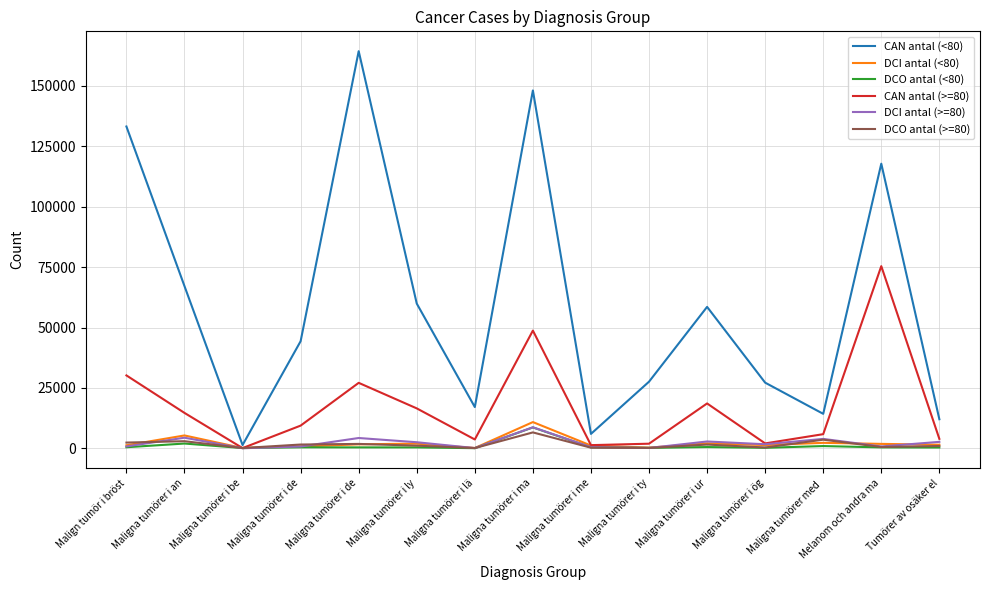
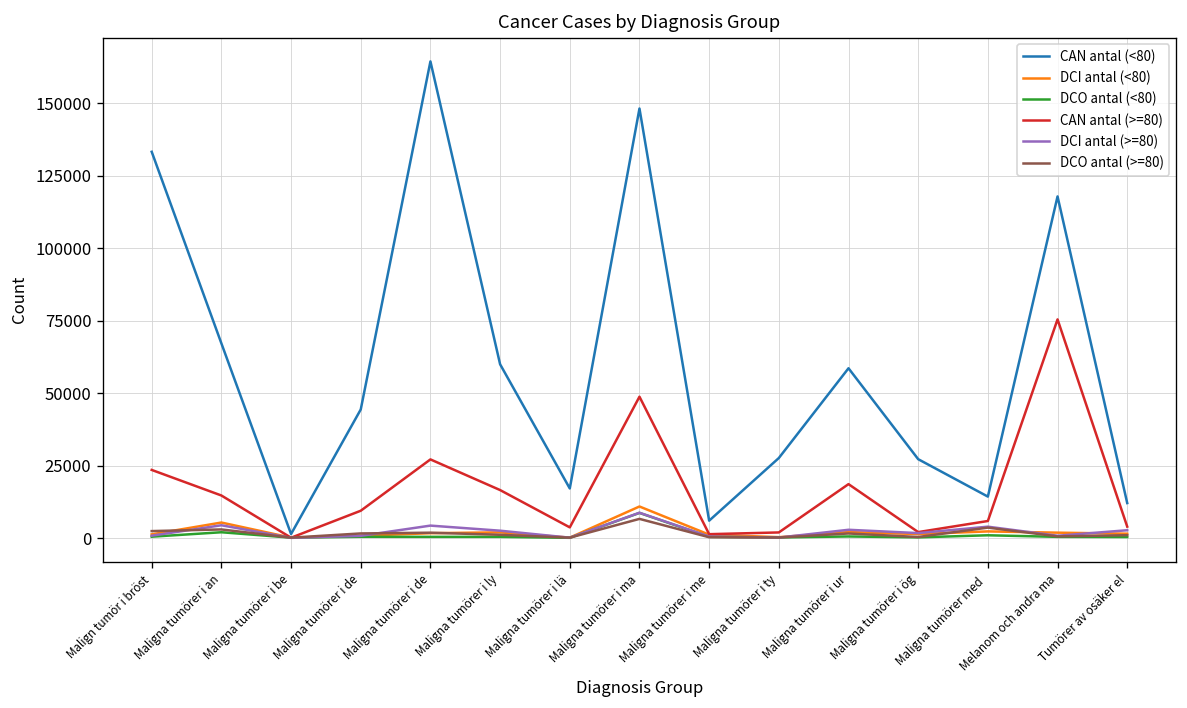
  {
    "CAN antal (<80)": {
      "Malign tumör i bröst": 133000,
      "Maligna tumörer i an": 67000,
      "Maligna tumörer i be": 1000,
      "Maligna tumörer i ly": 60000,
      "Maligna tumörer i lä": 17000,
      "Maligna tumörer i ma": 148000,
      "Maligna tumörer i me": 6000,
      "Maligna tumörer i ty": 28000,
      "Maligna tumörer i ur": 59000,
      "Maligna tumörer i ög": 27000,
      "Maligna tumörer med": 14000,
      "Melanom och andra ma": 118000,
      "Tumörer av osäker el": 12000
    },
    "DCI antal (<80)": {
      "Maligna tumörer i ma": 11000,
      "Maligna tumörer med": 2000,
      "Melanom och andra ma": 2000
    },
    "DCO antal (<80)": {
      "Maligna tumörer med": 1000
    },
    "CAN antal (>=80)": {
-     "Malign tumör i bröst": 30000,
+     "Malign tumör i bröst": 23000,
      "Maligna tumörer i an": 15000,
      "Maligna tumörer i ly": 17000,
      "Maligna tumörer i lä": 4000,
      "Maligna tumörer i ma": 49000,
      "Maligna tumörer i ty": 2000,
      "Maligna tumörer i ur": 19000,
      "Maligna tumörer med": 6000,
      "Melanom och andra ma": 75000,
      "Tumörer av osäker el": 4000
    },
    "DCI antal (>=80)": {
      "Tumörer av osäker el": 3000
    },
    "DCO antal (>=80)": {
      "Malign tumör i bröst": 2000,
      "Maligna tumörer i ma": 7000
    }
  }
